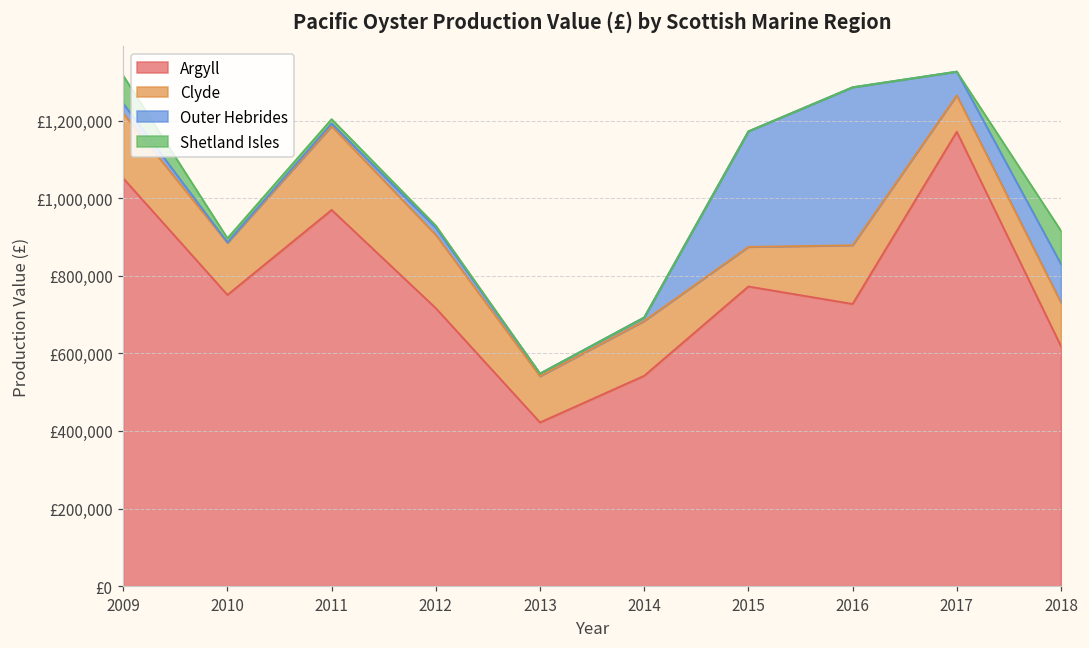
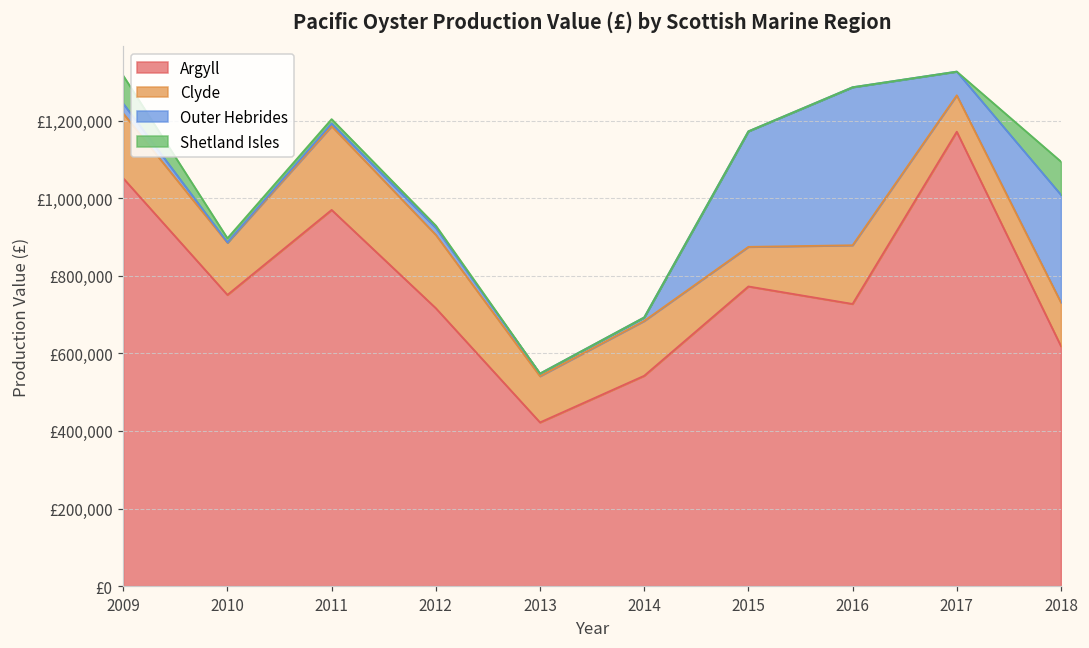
  {
    "Outer Hebrides": {
      "2009": "£30,000",
-     "2018": "£100,000"
+     "2018": "£280,000"
    },
    "Shetland Isles": {
      "2009": "£70,000",
      "2010": "£10,000",
      "2011": "£10,000",
      "2018": "£90,000"
    }
  }
